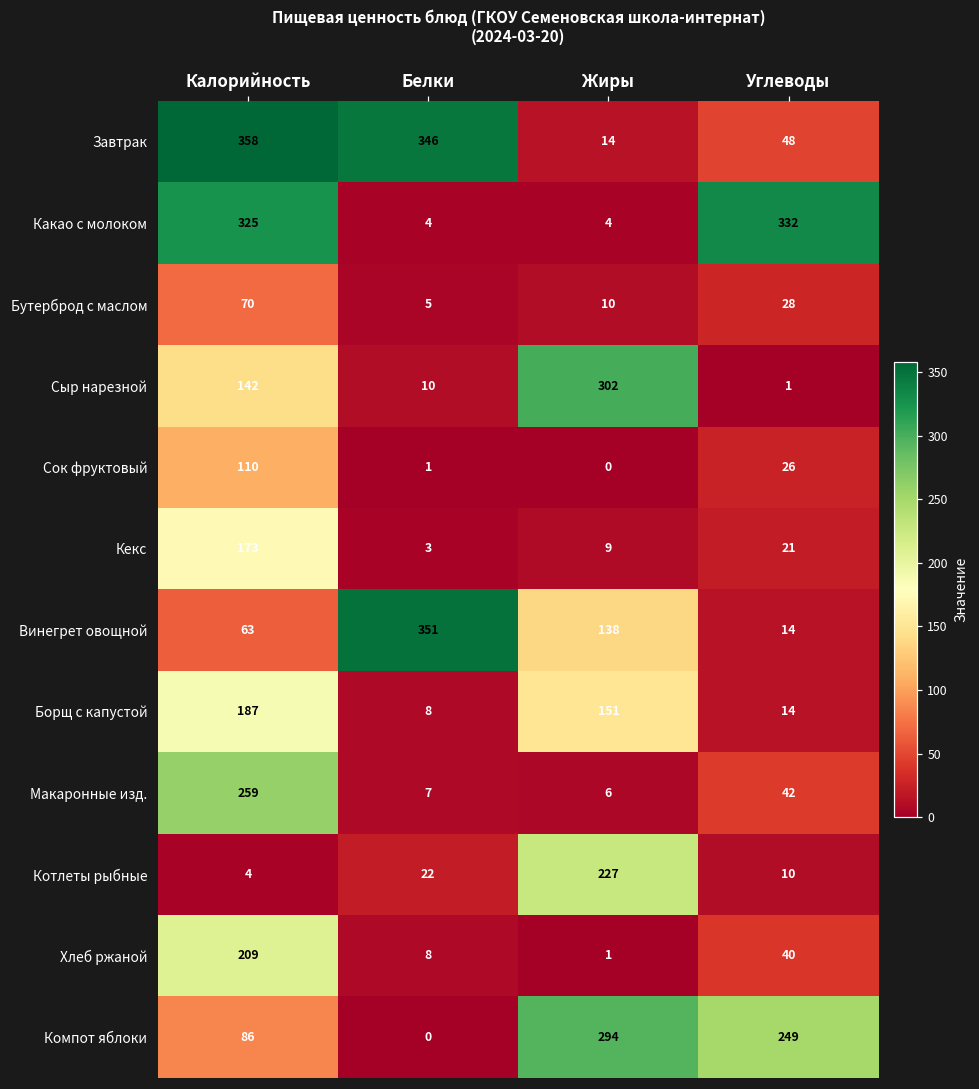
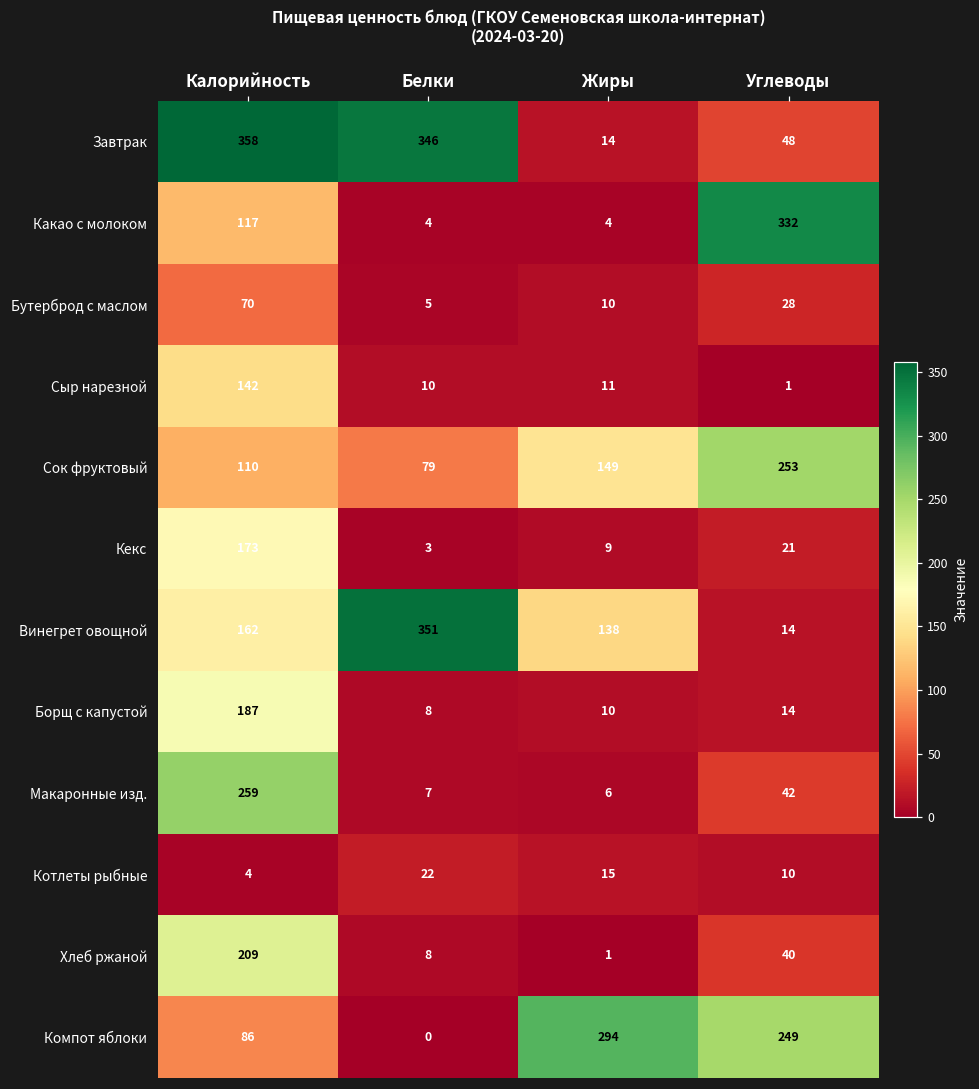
  {
    "Завтрак": {
      "Калорийность": 358,
      "Белки": 346,
      "Жиры": 14,
      "Углеводы": 48
    },
    "Какао с молоком": {
-     "Калорийность": 325,
+     "Калорийность": 117,
      "Белки": 4,
      "Жиры": 4,
      "Углеводы": 332
    },
    "Бутерброд с маслом": {
      "Калорийность": 70,
      "Белки": 5,
      "Жиры": 10,
      "Углеводы": 28
    },
    "Сыр нарезной": {
      "Калорийность": 142,
      "Белки": 10,
-     "Жиры": 302,
+     "Жиры": 11,
      "Углеводы": 1
    },
    "Сок фруктовый": {
      "Калорийность": 110,
-     "Белки": 1,
-     "Жиры": 0,
-     "Углеводы": 26
+     "Белки": 79,
+     "Жиры": 149,
+     "Углеводы": 253
    },
    "Кекс": {
      "Калорийность": 173,
      "Белки": 3,
      "Жиры": 9,
      "Углеводы": 21
    },
    "Винегрет овощной": {
-     "Калорийность": 63,
+     "Калорийность": 162,
      "Белки": 351,
      "Жиры": 138,
      "Углеводы": 14
    },
    "Борщ с капустой": {
      "Калорийность": 187,
      "Белки": 8,
-     "Жиры": 151,
+     "Жиры": 10,
      "Углеводы": 14
    },
    "Макаронные изд.": {
      "Калорийность": 259,
      "Белки": 7,
      "Жиры": 6,
      "Углеводы": 42
    },
    "Котлеты рыбные": {
      "Калорийность": 4,
      "Белки": 22,
-     "Жиры": 227,
+     "Жиры": 15,
      "Углеводы": 10
    },
    "Хлеб ржаной": {
      "Калорийность": 209,
      "Белки": 8,
      "Жиры": 1,
      "Углеводы": 40
    },
    "Компот яблоки": {
      "Калорийность": 86,
      "Белки": 0,
      "Жиры": 294,
      "Углеводы": 249
    }
  }
